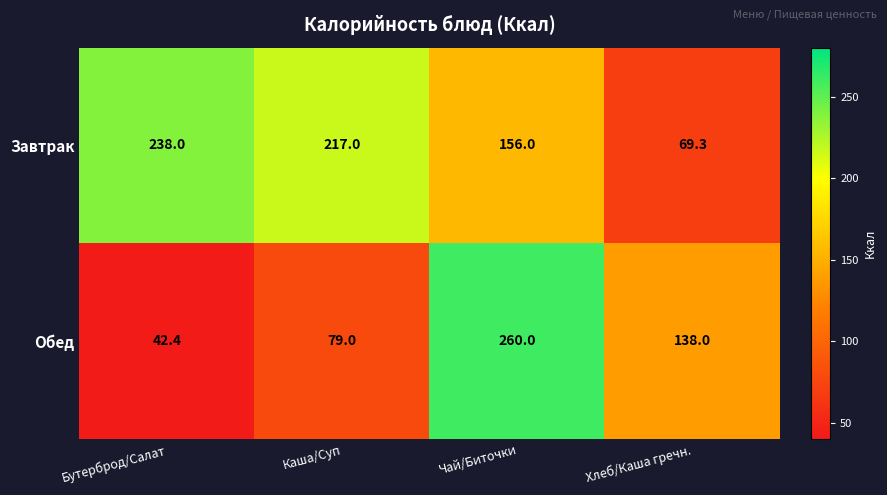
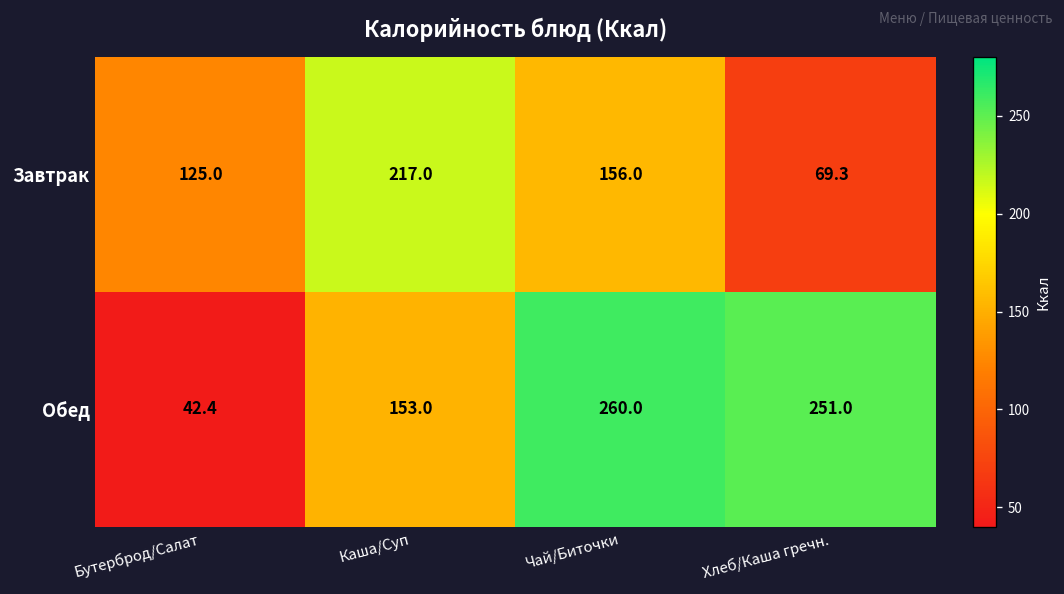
  {
    "Завтрак": {
-     "Бутерброд/Салат": 238.0,
+     "Бутерброд/Салат": 125.0,
      "Каша/Суп": 217.0,
      "Чай/Биточки": 156.0,
      "Хлеб/Каша гречн.": 69.3
    },
    "Обед": {
      "Бутерброд/Салат": 42.4,
-     "Каша/Суп": 79.0,
+     "Каша/Суп": 153.0,
      "Чай/Биточки": 260.0,
-     "Хлеб/Каша гречн.": 138.0
+     "Хлеб/Каша гречн.": 251.0
    }
  }
